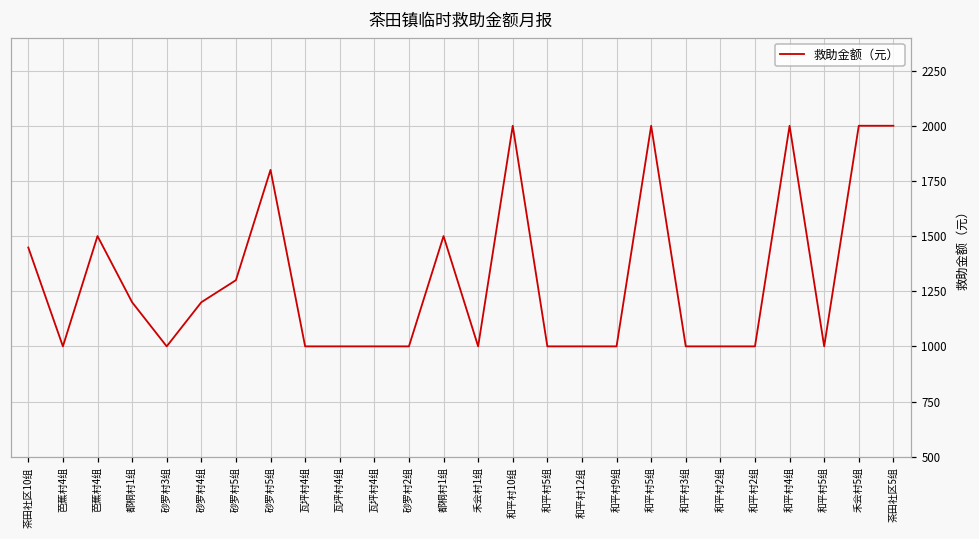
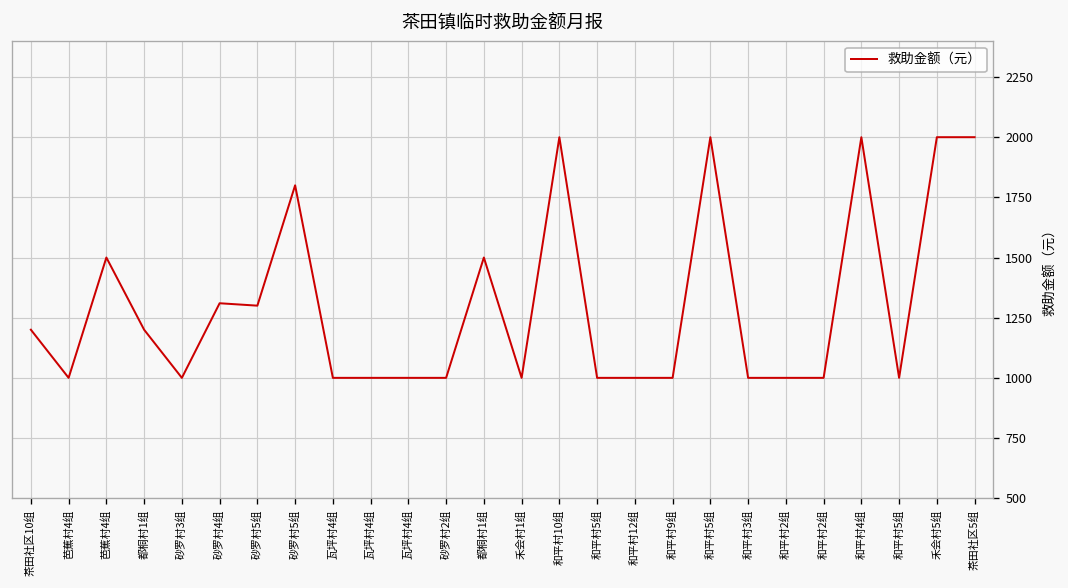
  {
-   "茶田社区10组": 1450,
+   "茶田社区10组": 1200,
    "砂罗村3组": 1000,
-   "砂罗村4组": 1200,
+   "砂罗村4组": 1310,
    "砂罗村2组": 1000,
    "禾会村1组": 1000,
    "和平村10组": 2000,
    "和平村12组": 1000,
    "和平村9组": 1000,
    "和平村3组": 1000,
    "和平村4组": 2000,
    "禾会村5组": 2000,
    "茶田社区5组": 2000
  }
